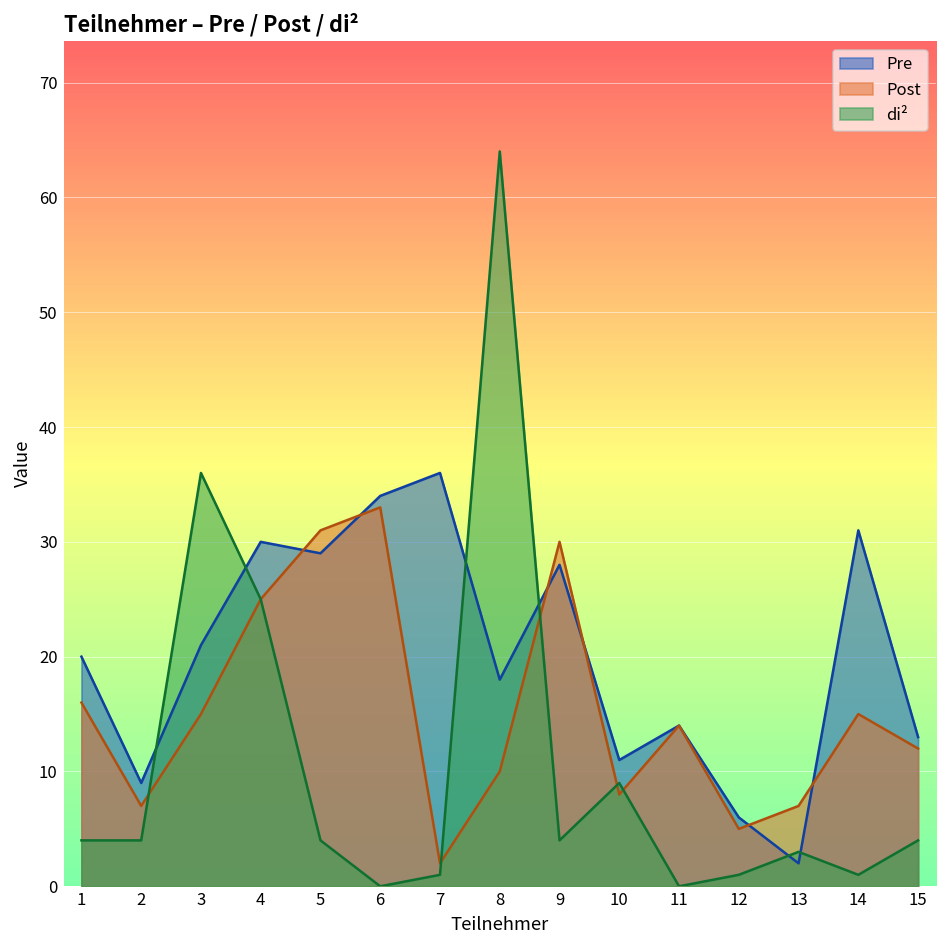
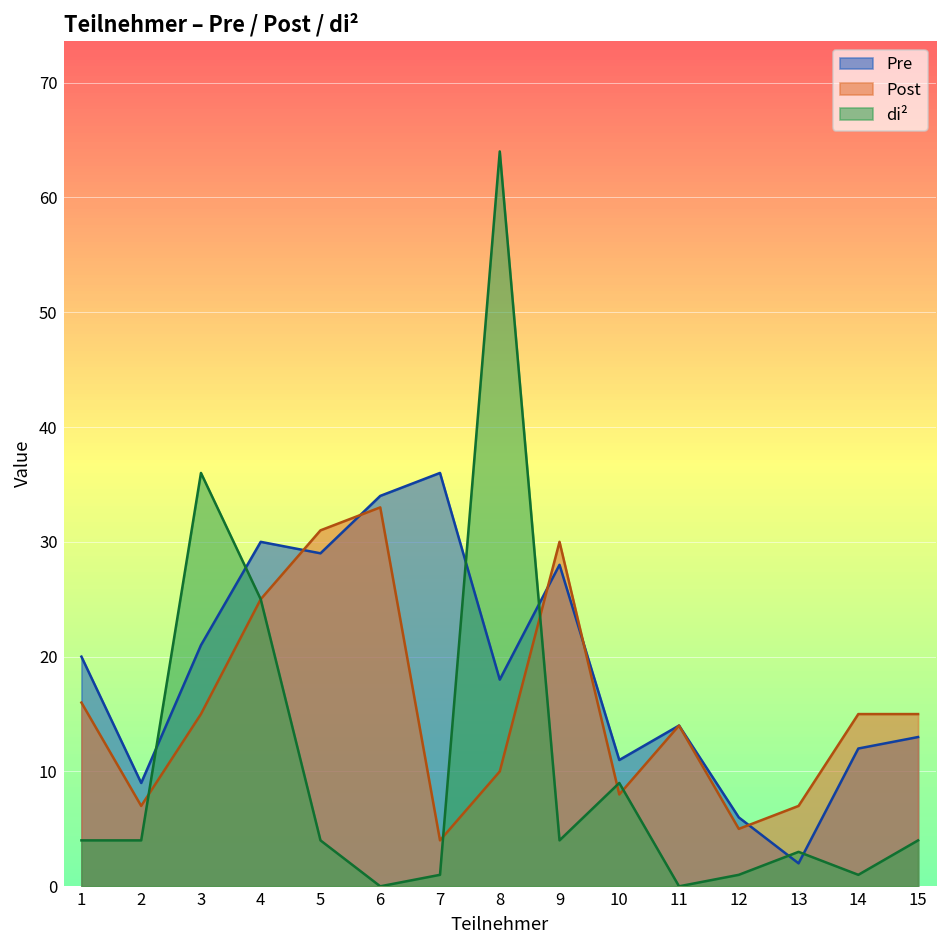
  {
    "Pre": {
      "1": 20,
      "2": 9,
      "3": 21,
      "4": 30,
      "5": 29,
      "6": 34,
      "7": 36,
      "8": 18,
      "9": 28,
      "10": 11,
      "12": 6,
      "13": 2,
-     "14": 31,
+     "14": 12,
      "15": 13
    },
    "Post": {
      "1": 16,
      "2": 7,
      "3": 15,
      "5": 31,
      "6": 33,
-     "7": 2,
+     "7": 4,
      "8": 10,
      "9": 30,
      "10": 8,
      "12": 5,
      "13": 7,
      "14": 15,
-     "15": 12
+     "15": 15
    },
    "di²": {
      "1": 4,
      "2": 4,
      "3": 36,
      "5": 4,
      "6": 0,
      "7": 1,
      "8": 64,
      "9": 4,
      "10": 9,
      "11": 0,
      "12": 1,
      "13": 3,
      "14": 1,
      "15": 4
    }
  }
